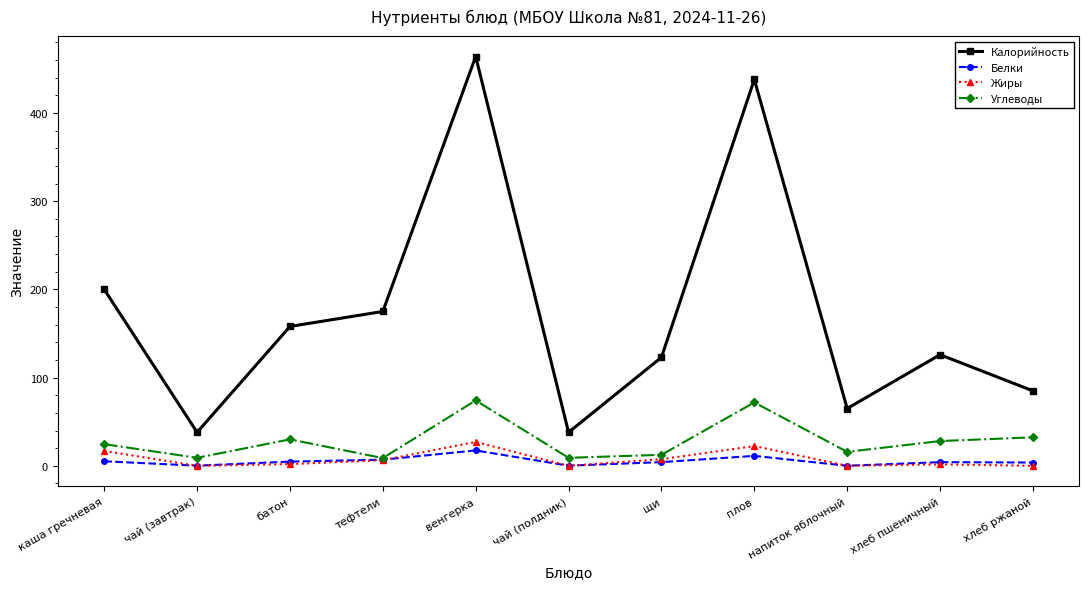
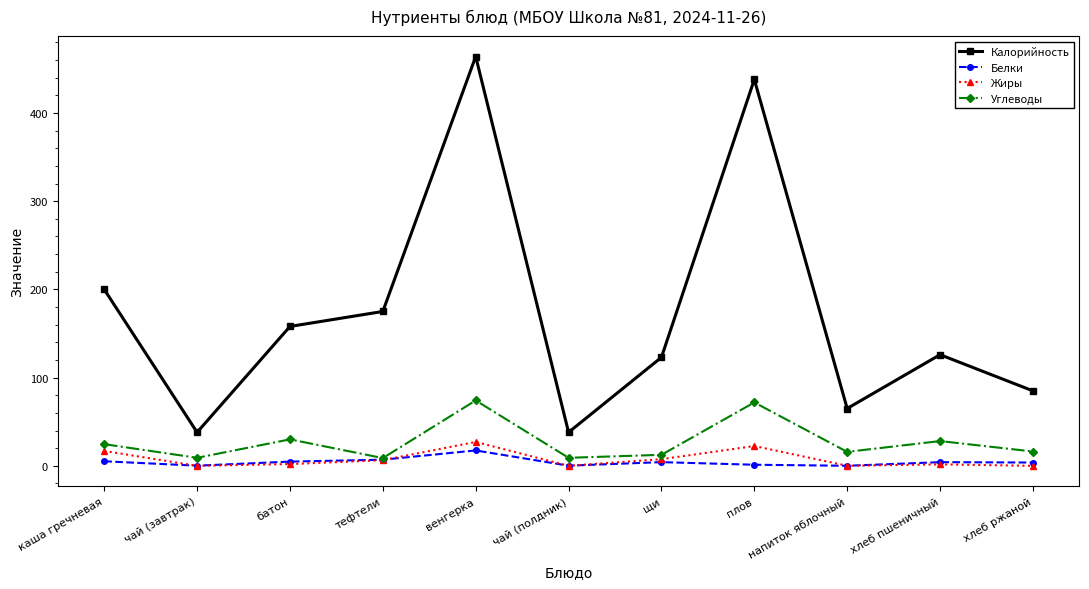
  {
    "Калорийность": {
      "каша гречневая": 200,
      "чай (завтрак)": 40,
      "батон": 160,
      "тефтели": 180,
      "венгерка": 460,
      "чай (полдник)": 40,
      "щи": 120,
      "плов": 440,
      "напиток яблочный": 70,
      "хлеб пшеничный": 130,
      "хлеб ржаной": 90
    },
    "Белки": {
      "каша гречневая": 10,
      "венгерка": 20,
      "щи": 0,
-     "плов": 10,
+     "плов": 0,
      "хлеб ржаной": 0
    },
    "Жиры": {
      "каша гречневая": 20,
      "венгерка": 30,
      "щи": 10,
      "плов": 20,
      "хлеб ржаной": 0
    },
    "Углеводы": {
      "каша гречневая": 20,
      "чай (завтрак)": 10,
      "батон": 30,
      "венгерка": 70,
      "чай (полдник)": 10,
      "щи": 10,
      "плов": 70,
      "напиток яблочный": 20,
      "хлеб пшеничный": 30,
-     "хлеб ржаной": 30
+     "хлеб ржаной": 20
    }
  }
